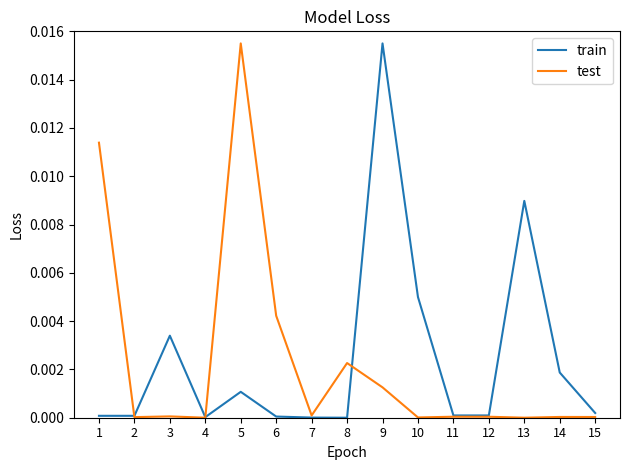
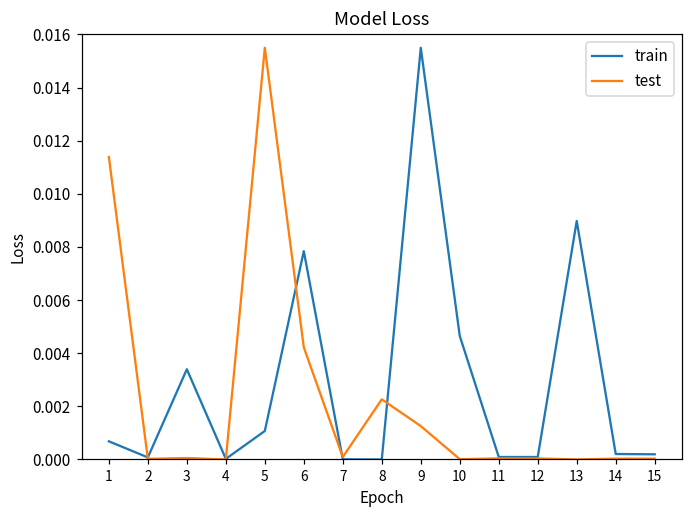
  {
    "train": {
-     "1": 0.0001,
+     "1": 0.0007,
      "3": 0.0034,
      "5": 0.0011,
-     "6": 0.0000,
+     "6": 0.0078,
      "8": 0.0000,
      "9": 0.0155,
-     "10": 0.0050,
+     "10": 0.0047,
      "13": 0.0090,
-     "14": 0.0019,
+     "14": 0.0002,
      "15": 0.0002
    },
    "test": {
      "1": 0.0114,
      "3": 0.0001,
      "5": 0.0155,
      "6": 0.0042,
      "8": 0.0023,
      "9": 0.0013,
      "10": 0.0000,
      "13": 0.0000,
      "14": 0.0000,
      "15": 0.0000
    }
  }
